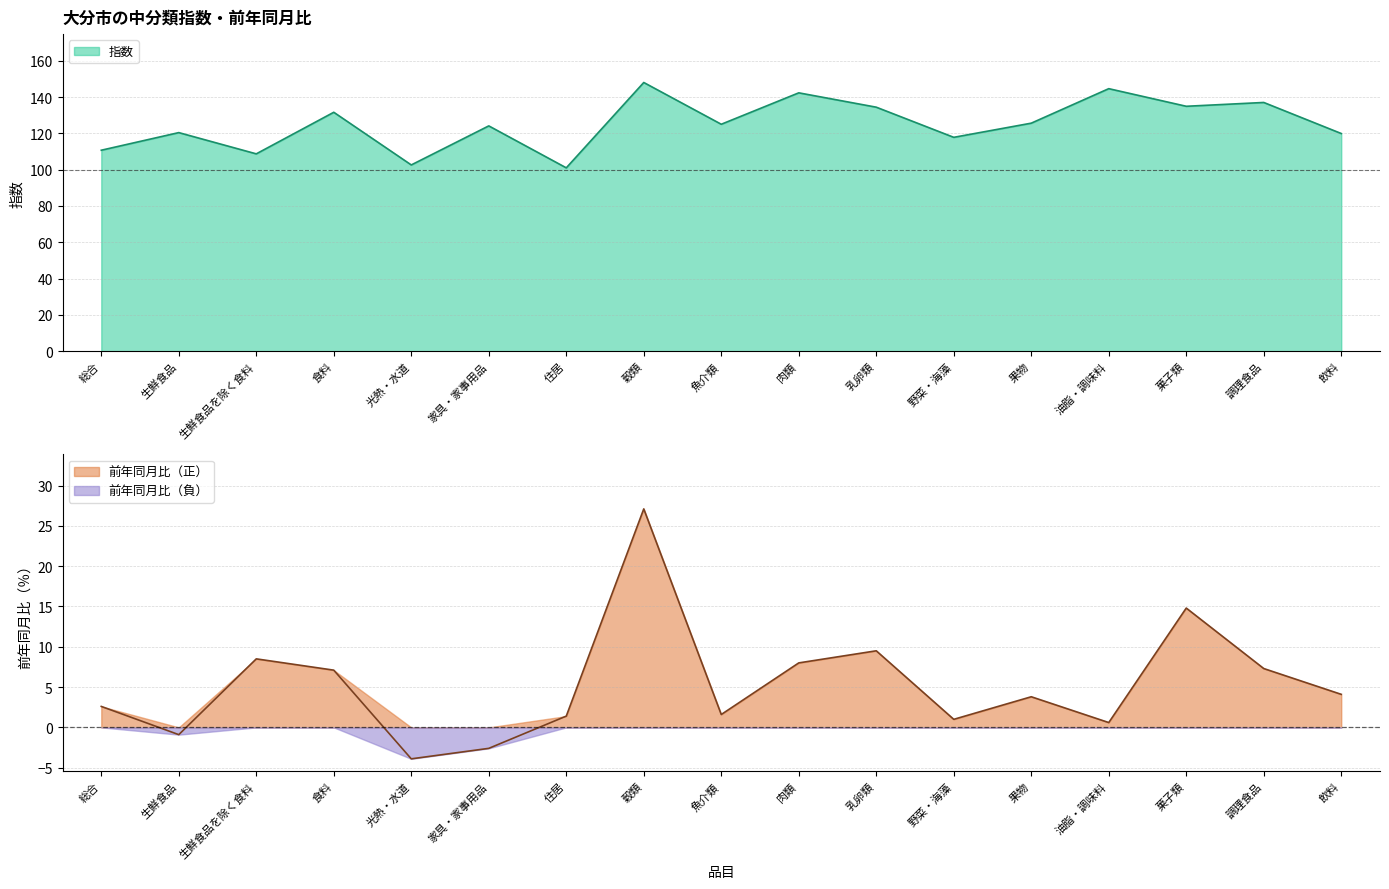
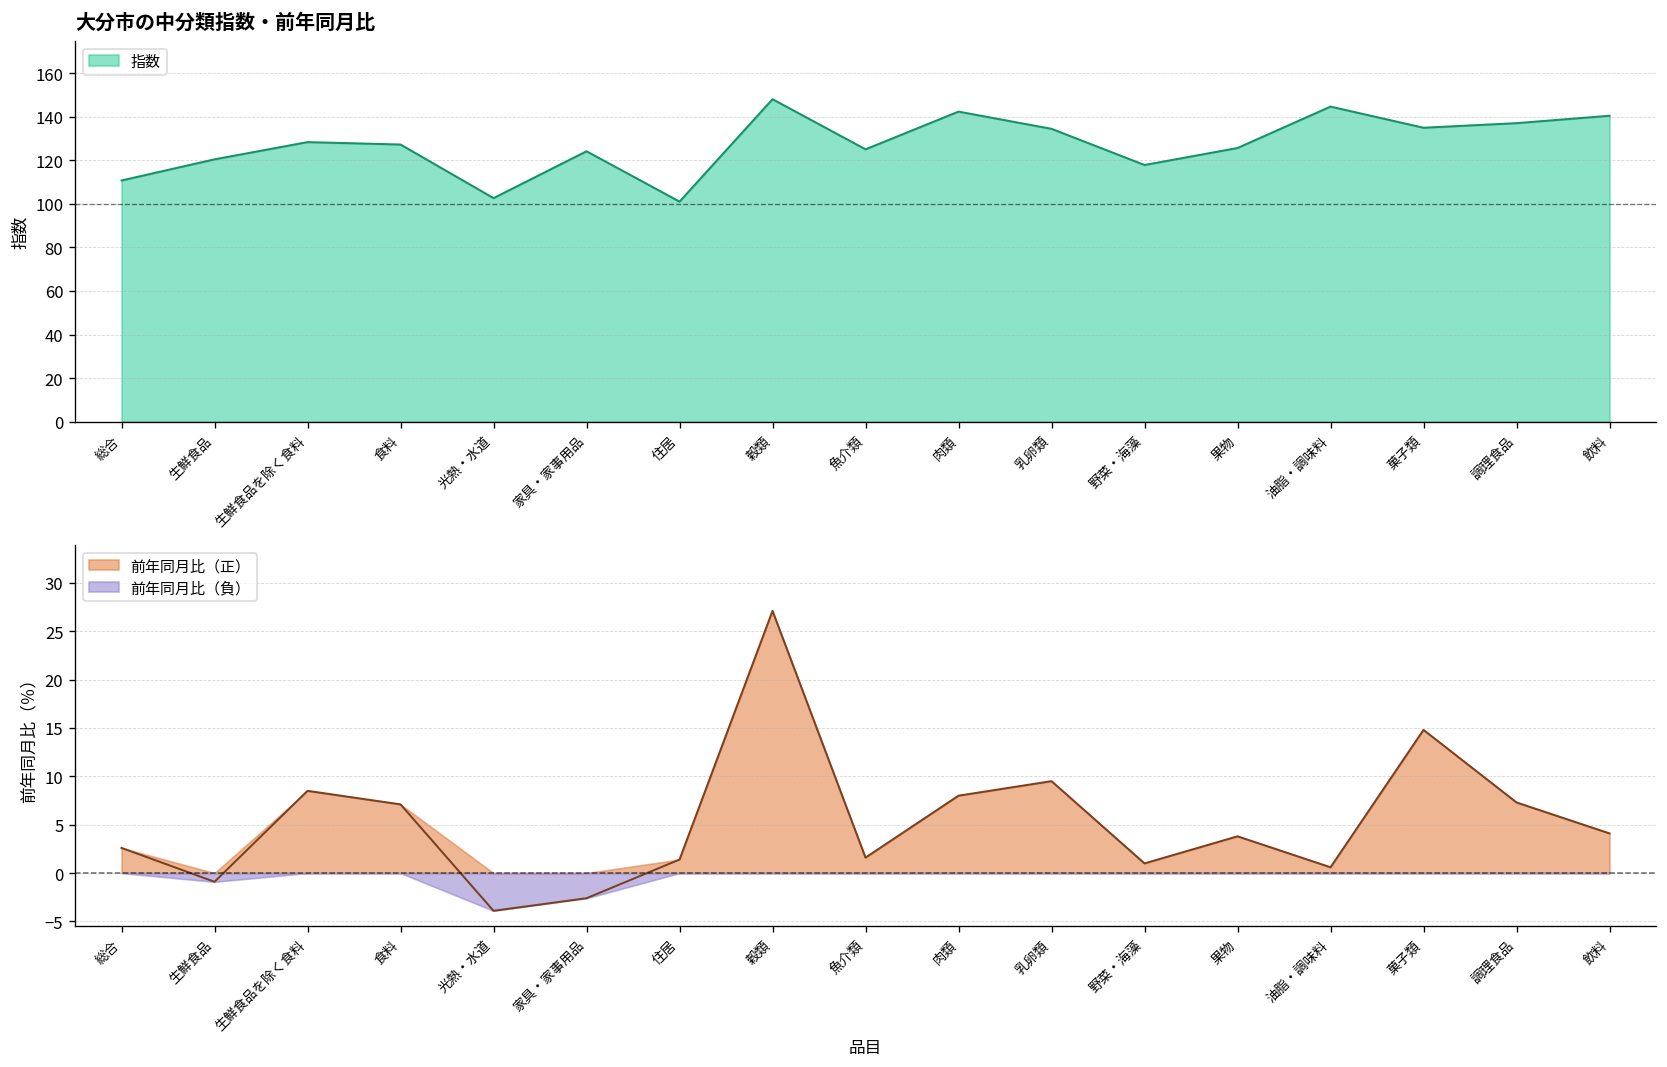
  {
    "大分市の中分類指数・前年同月比": {
      "総合": 111,
      "生鮮食品": 120,
-     "生鮮食品を除く食料": 109,
-     "食料": 132,
+     "生鮮食品を除く食料": 128,
+     "食料": 127,
      "光熱・水道": 103,
      "家具・家事用品": 124,
      "住居": 101,
      "穀類": 148,
      "魚介類": 125,
      "肉類": 142,
      "乳卵類": 134,
      "野菜・海藻": 118,
      "果物": 126,
      "油脂・調味料": 145,
      "菓子類": 135,
      "調理食品": 137,
-     "飲料": 120
+     "飲料": 140
    }
  }
